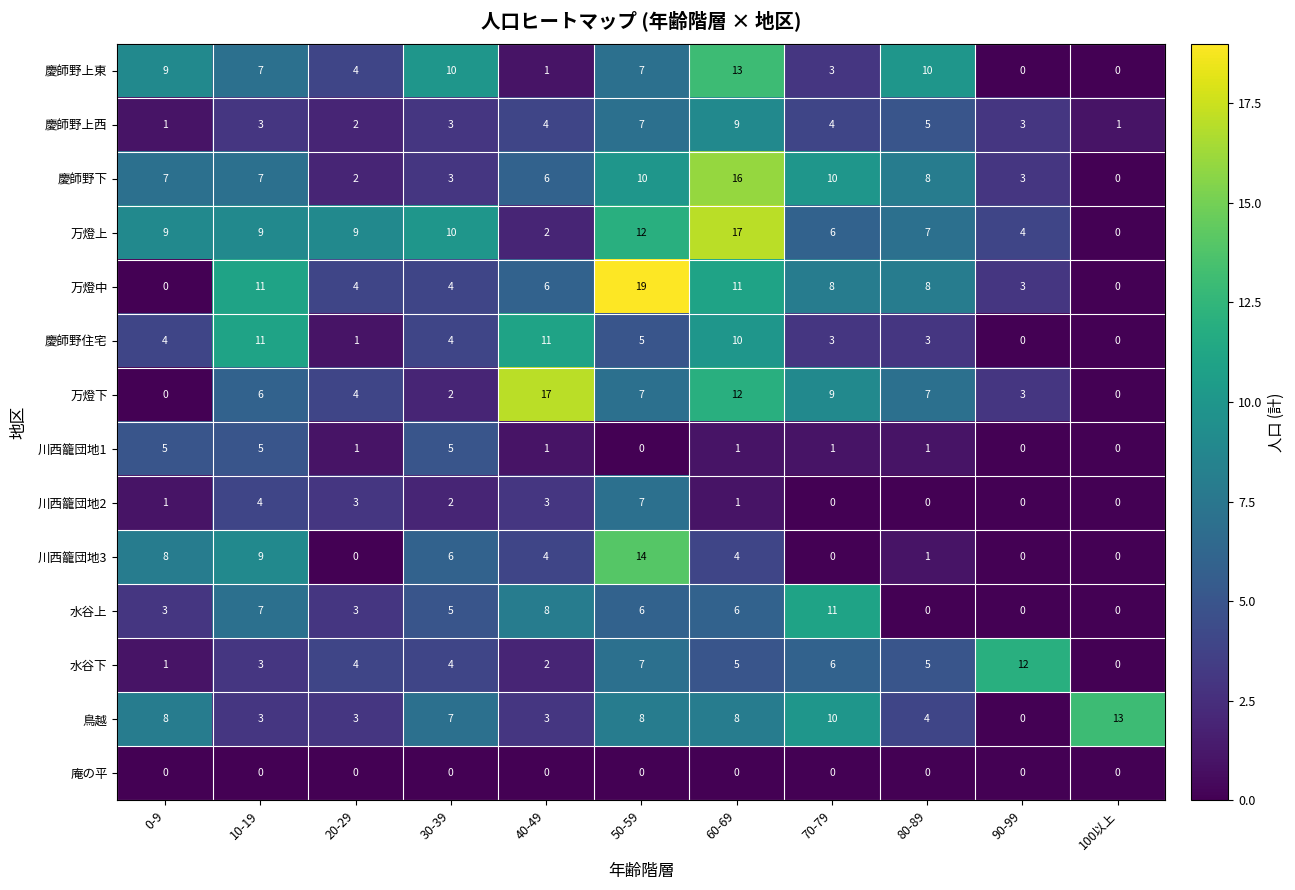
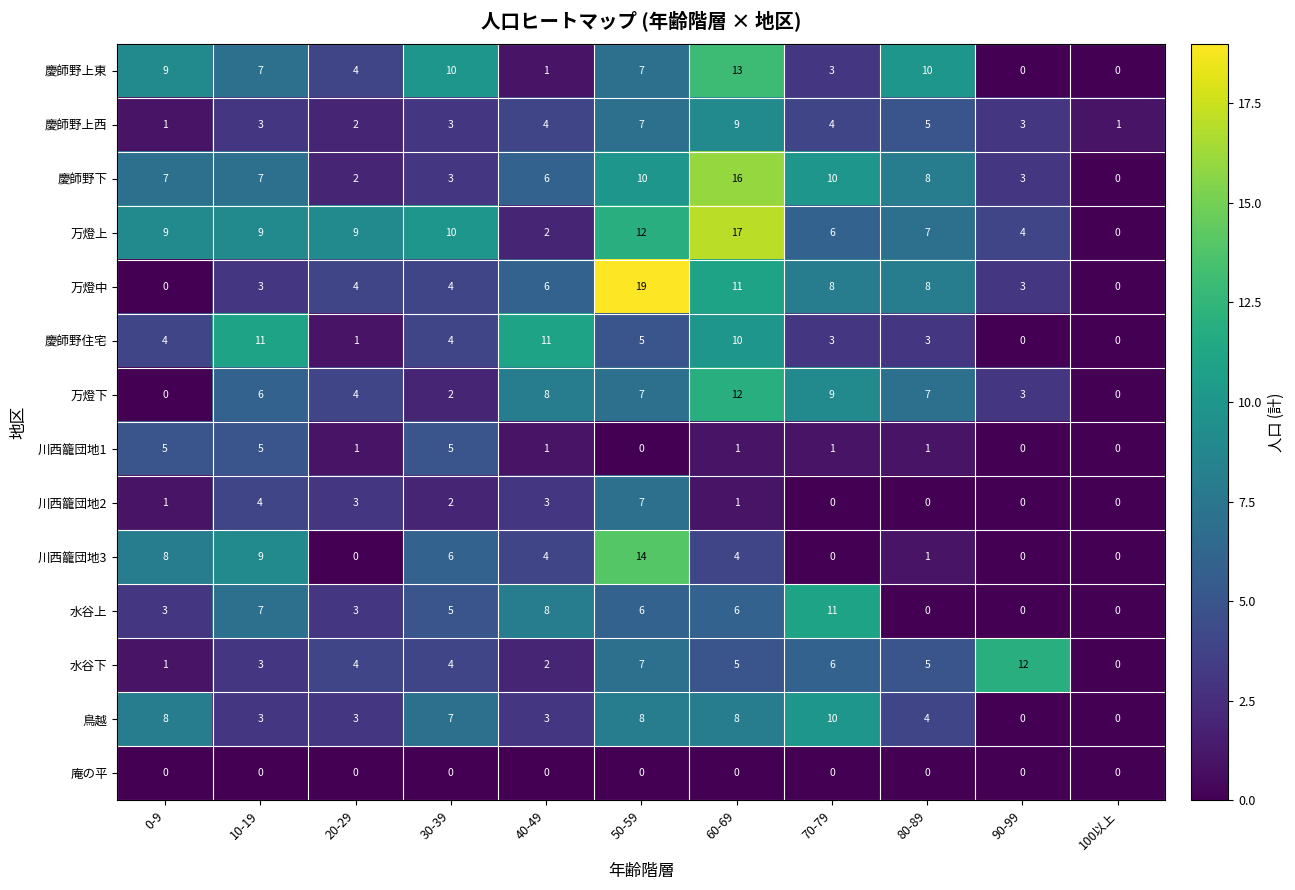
  {
    "慶師野上東": {
      "0-9": 9,
      "10-19": 7,
      "20-29": 4,
      "30-39": 10,
      "40-49": 1,
      "50-59": 7,
      "60-69": 13,
      "70-79": 3,
      "80-89": 10,
      "90-99": 0,
      "100以上": 0
    },
    "慶師野上西": {
      "0-9": 1,
      "10-19": 3,
      "20-29": 2,
      "30-39": 3,
      "40-49": 4,
      "50-59": 7,
      "60-69": 9,
      "70-79": 4,
      "80-89": 5,
      "90-99": 3,
      "100以上": 1
    },
    "慶師野下": {
      "0-9": 7,
      "10-19": 7,
      "20-29": 2,
      "30-39": 3,
      "40-49": 6,
      "50-59": 10,
      "60-69": 16,
      "70-79": 10,
      "80-89": 8,
      "90-99": 3,
      "100以上": 0
    },
    "万燈上": {
      "0-9": 9,
      "10-19": 9,
      "20-29": 9,
      "30-39": 10,
      "40-49": 2,
      "50-59": 12,
      "60-69": 17,
      "70-79": 6,
      "80-89": 7,
      "90-99": 4,
      "100以上": 0
    },
    "万燈中": {
      "0-9": 0,
-     "10-19": 11,
+     "10-19": 3,
      "20-29": 4,
      "30-39": 4,
      "40-49": 6,
      "50-59": 19,
      "60-69": 11,
      "70-79": 8,
      "80-89": 8,
      "90-99": 3,
      "100以上": 0
    },
    "慶師野住宅": {
      "0-9": 4,
      "10-19": 11,
      "20-29": 1,
      "30-39": 4,
      "40-49": 11,
      "50-59": 5,
      "60-69": 10,
      "70-79": 3,
      "80-89": 3,
      "90-99": 0,
      "100以上": 0
    },
    "万燈下": {
      "0-9": 0,
      "10-19": 6,
      "20-29": 4,
      "30-39": 2,
-     "40-49": 17,
+     "40-49": 8,
      "50-59": 7,
      "60-69": 12,
      "70-79": 9,
      "80-89": 7,
      "90-99": 3,
      "100以上": 0
    },
    "川西籠団地1": {
      "0-9": 5,
      "10-19": 5,
      "20-29": 1,
      "30-39": 5,
      "40-49": 1,
      "50-59": 0,
      "60-69": 1,
      "70-79": 1,
      "80-89": 1,
      "90-99": 0,
      "100以上": 0
    },
    "川西籠団地2": {
      "0-9": 1,
      "10-19": 4,
      "20-29": 3,
      "30-39": 2,
      "40-49": 3,
      "50-59": 7,
      "60-69": 1,
      "70-79": 0,
      "80-89": 0,
      "90-99": 0,
      "100以上": 0
    },
    "川西籠団地3": {
      "0-9": 8,
      "10-19": 9,
      "20-29": 0,
      "30-39": 6,
      "40-49": 4,
      "50-59": 14,
      "60-69": 4,
      "70-79": 0,
      "80-89": 1,
      "90-99": 0,
      "100以上": 0
    },
    "水谷上": {
      "0-9": 3,
      "10-19": 7,
      "20-29": 3,
      "30-39": 5,
      "40-49": 8,
      "50-59": 6,
      "60-69": 6,
      "70-79": 11,
      "80-89": 0,
      "90-99": 0,
      "100以上": 0
    },
    "水谷下": {
      "0-9": 1,
      "10-19": 3,
      "20-29": 4,
      "30-39": 4,
      "40-49": 2,
      "50-59": 7,
      "60-69": 5,
      "70-79": 6,
      "80-89": 5,
      "90-99": 12,
      "100以上": 0
    },
    "鳥越": {
      "0-9": 8,
      "10-19": 3,
      "20-29": 3,
      "30-39": 7,
      "40-49": 3,
      "50-59": 8,
      "60-69": 8,
      "70-79": 10,
      "80-89": 4,
      "90-99": 0,
-     "100以上": 13
+     "100以上": 0
    },
    "庵の平": {
      "0-9": 0,
      "10-19": 0,
      "20-29": 0,
      "30-39": 0,
      "40-49": 0,
      "50-59": 0,
      "60-69": 0,
      "70-79": 0,
      "80-89": 0,
      "90-99": 0,
      "100以上": 0
    }
  }
